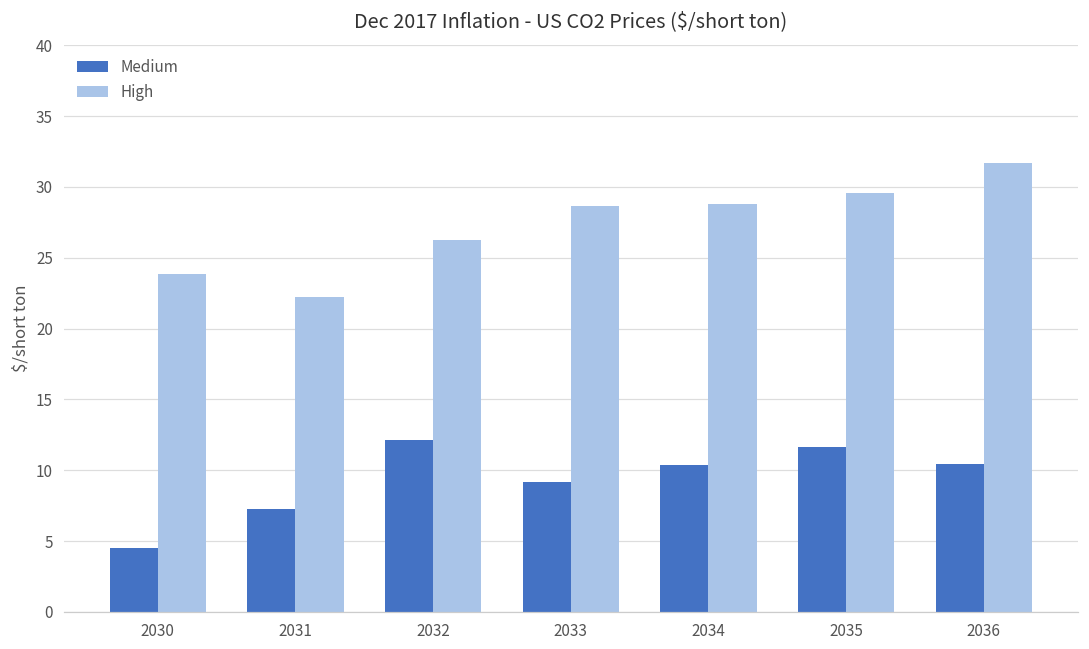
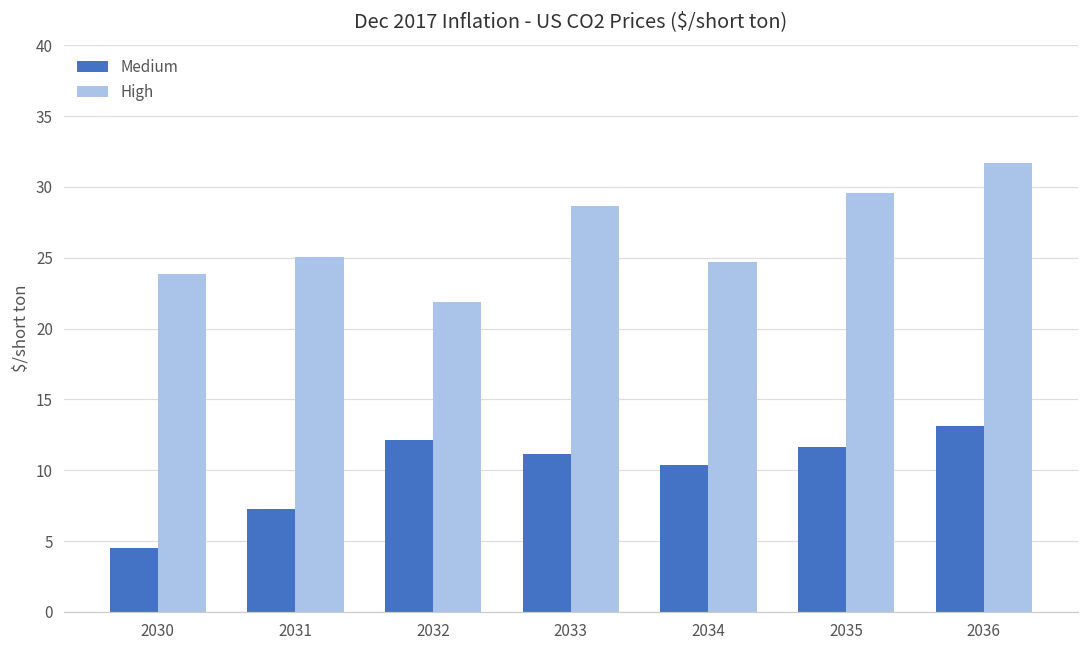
  {
    "Medium": {
      "2030": 4.5,
      "2031": 7.3,
      "2032": 12.2,
-     "2033": 9.2,
+     "2033": 11.1,
      "2034": 10.3,
      "2035": 11.6,
-     "2036": 10.5
+     "2036": 13.1
    },
    "High": {
      "2030": 23.8,
-     "2031": 22.3,
-     "2032": 26.2,
+     "2031": 25.0,
+     "2032": 21.9,
      "2033": 28.7,
-     "2034": 28.8,
+     "2034": 24.7,
      "2035": 29.6,
      "2036": 31.7
    }
  }
